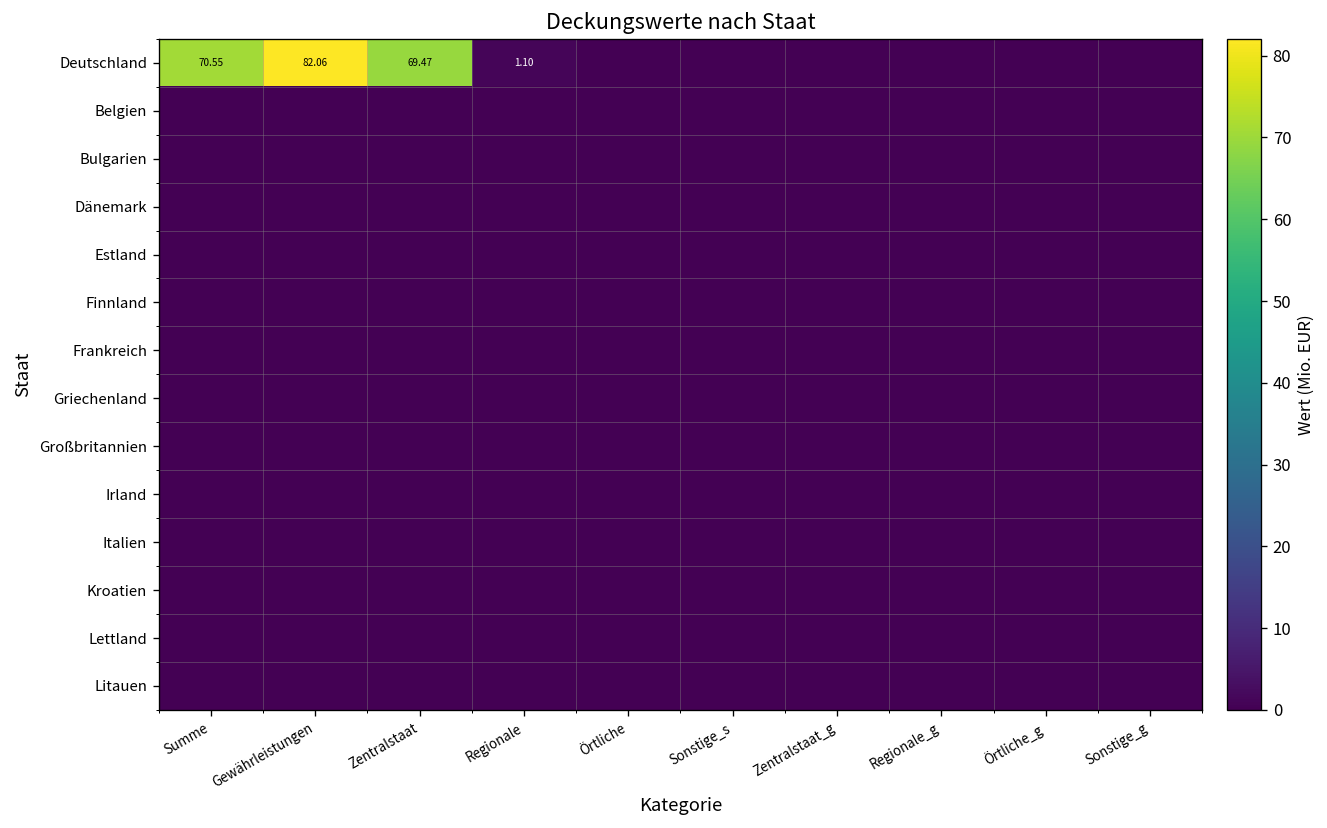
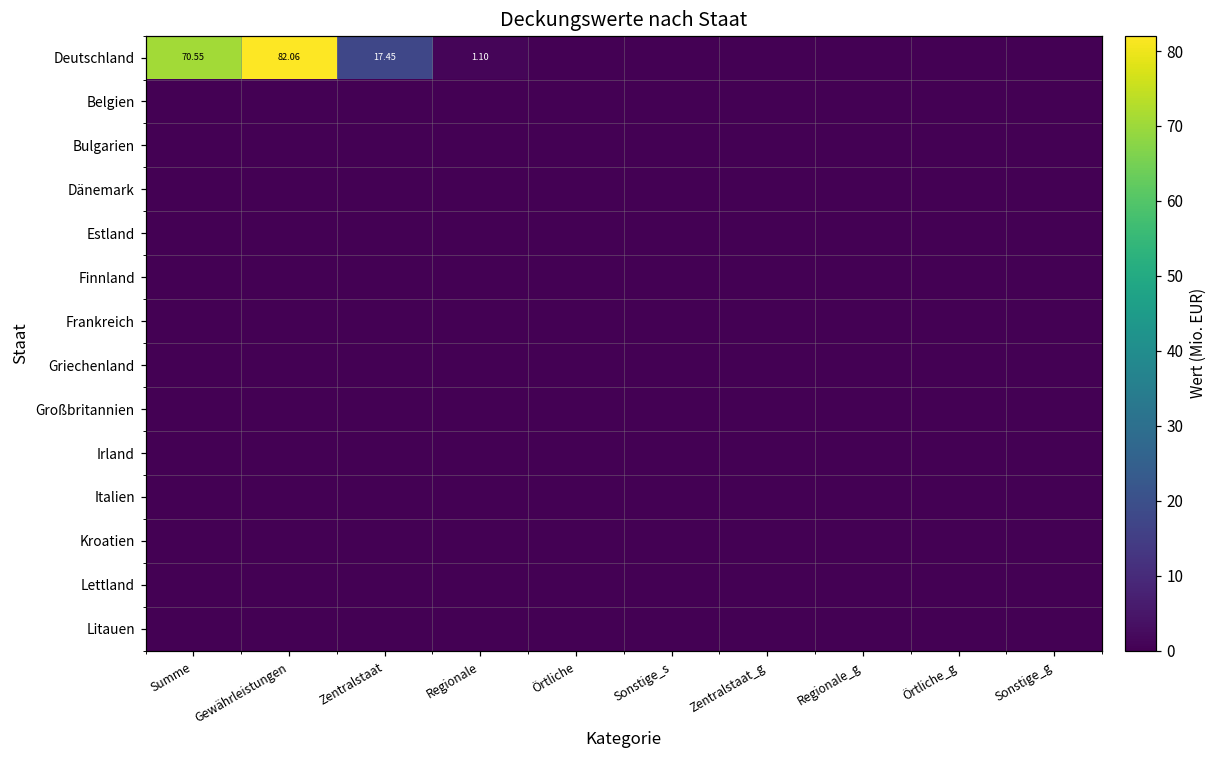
  {
    "Deutschland": {
      "Summe": 70.55,
      "Gewährleistungen": 82.06,
-     "Zentralstaat": 69.47,
+     "Zentralstaat": 17.45,
      "Regionale": 1.10
    }
  }
